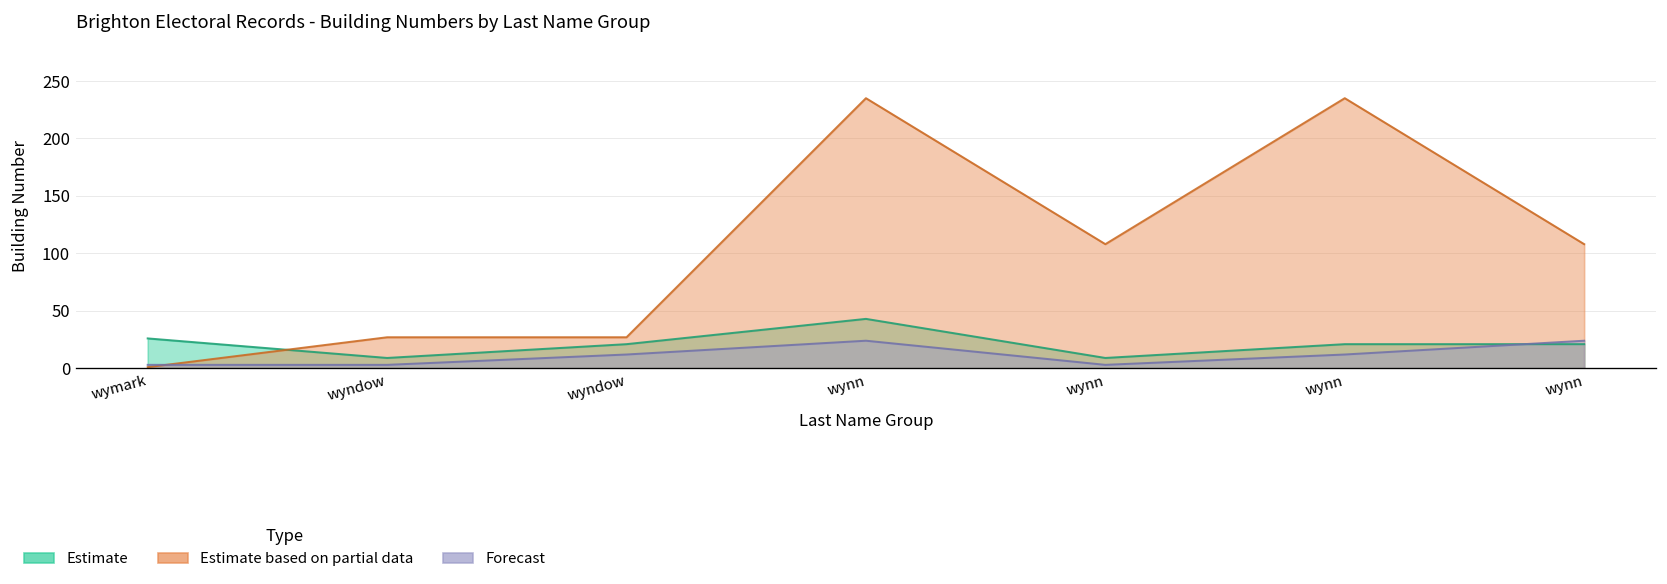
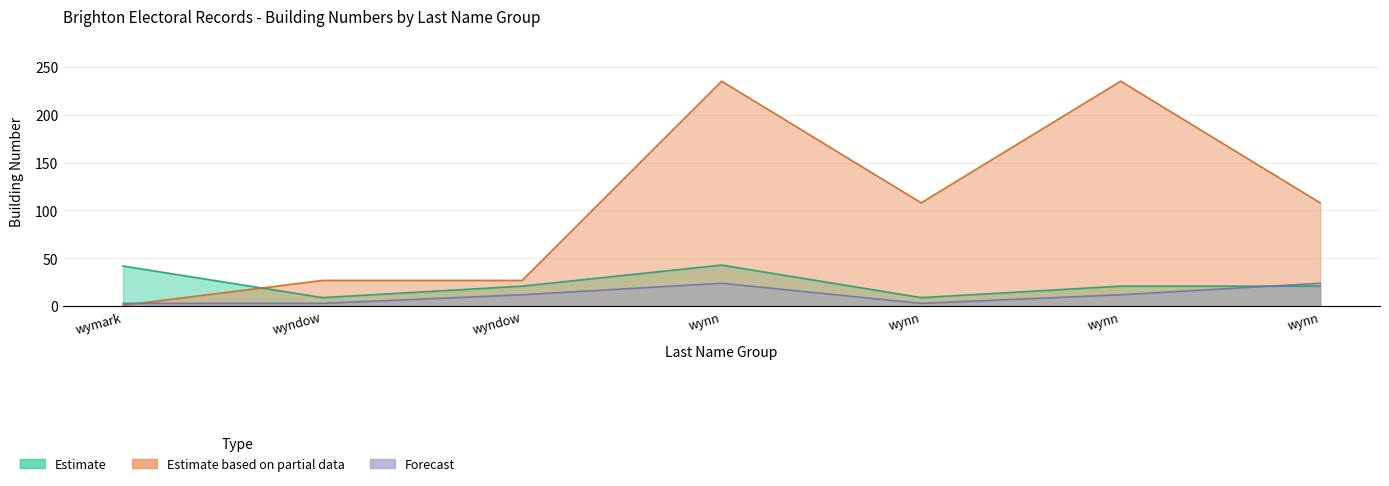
  {
    "Estimate": {
-     "wymark": 30
+     "wymark": 40
    }
  }
